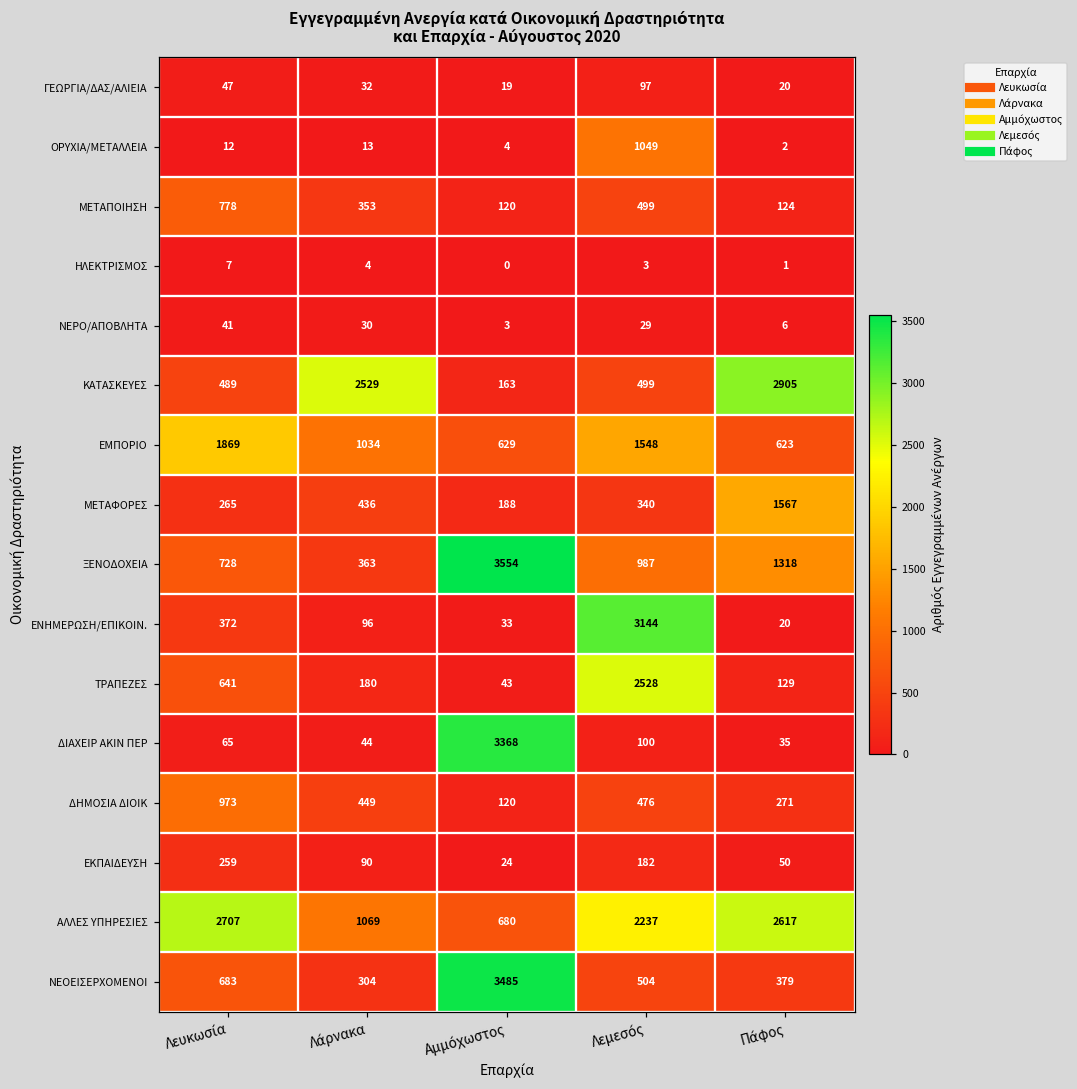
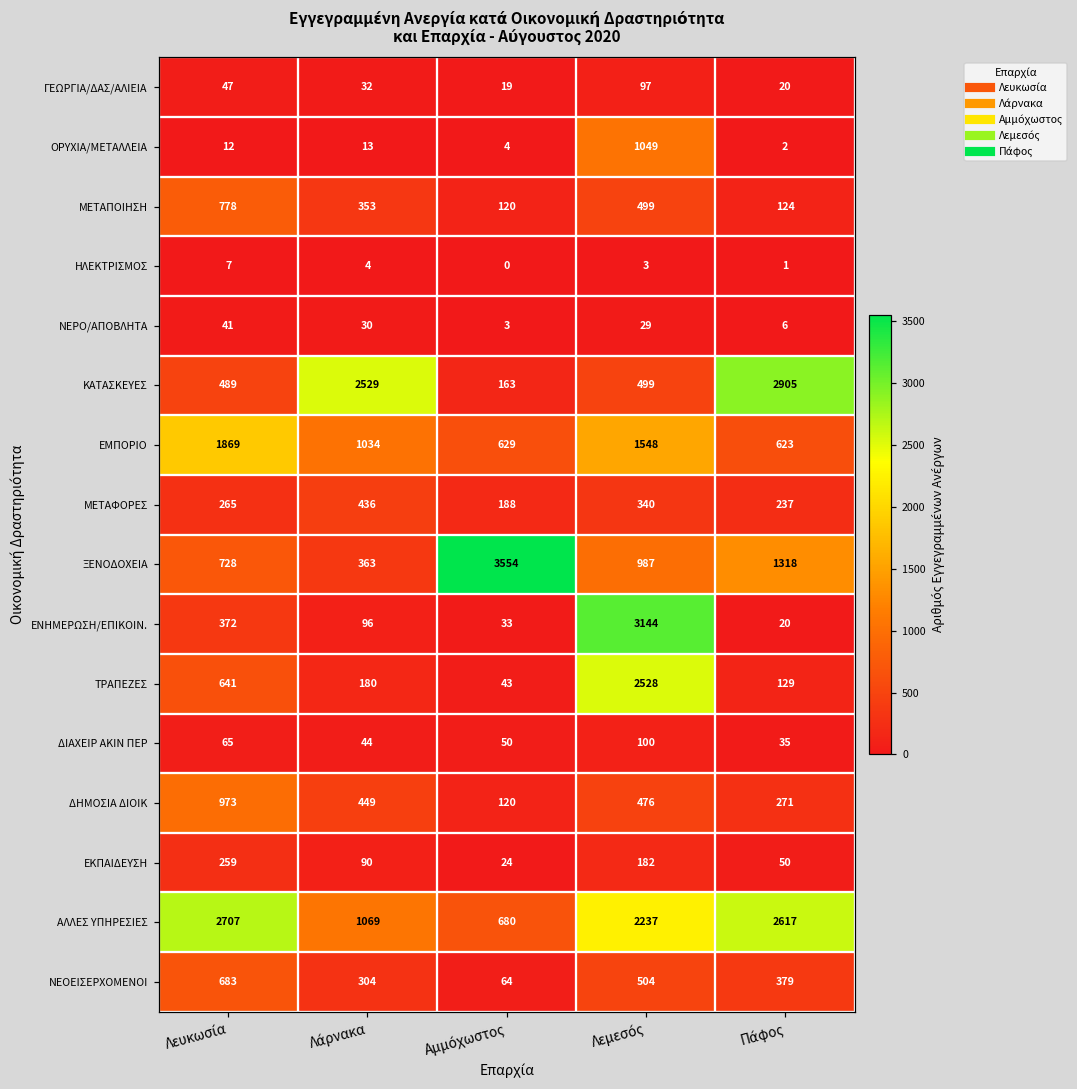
  {
    "ΓΕΩΡΓΙΑ/ΔΑΣ/ΑΛΙΕΙΑ": {
      "Λευκωσία": 47,
      "Λάρνακα": 32,
      "Αμμόχωστος": 19,
      "Λεμεσός": 97,
      "Πάφος": 20
    },
    "ΟΡΥΧΙΑ/ΜΕΤΑΛΛΕΙΑ": {
      "Λευκωσία": 12,
      "Λάρνακα": 13,
      "Αμμόχωστος": 4,
      "Λεμεσός": 1049,
      "Πάφος": 2
    },
    "ΜΕΤΑΠΟΙΗΣΗ": {
      "Λευκωσία": 778,
      "Λάρνακα": 353,
      "Αμμόχωστος": 120,
      "Λεμεσός": 499,
      "Πάφος": 124
    },
    "ΗΛΕΚΤΡΙΣΜΟΣ": {
      "Λευκωσία": 7,
      "Λάρνακα": 4,
      "Αμμόχωστος": 0,
      "Λεμεσός": 3,
      "Πάφος": 1
    },
    "ΝΕΡΟ/ΑΠΟΒΛΗΤΑ": {
      "Λευκωσία": 41,
      "Λάρνακα": 30,
      "Αμμόχωστος": 3,
      "Λεμεσός": 29,
      "Πάφος": 6
    },
    "ΚΑΤΑΣΚΕΥΕΣ": {
      "Λευκωσία": 489,
      "Λάρνακα": 2529,
      "Αμμόχωστος": 163,
      "Λεμεσός": 499,
      "Πάφος": 2905
    },
    "ΕΜΠΟΡΙΟ": {
      "Λευκωσία": 1869,
      "Λάρνακα": 1034,
      "Αμμόχωστος": 629,
      "Λεμεσός": 1548,
      "Πάφος": 623
    },
    "ΜΕΤΑΦΟΡΕΣ": {
      "Λευκωσία": 265,
      "Λάρνακα": 436,
      "Αμμόχωστος": 188,
      "Λεμεσός": 340,
-     "Πάφος": 1567
+     "Πάφος": 237
    },
    "ΞΕΝΟΔΟΧΕΙΑ": {
      "Λευκωσία": 728,
      "Λάρνακα": 363,
      "Αμμόχωστος": 3554,
      "Λεμεσός": 987,
      "Πάφος": 1318
    },
    "ΕΝΗΜΕΡΩΣΗ/ΕΠΙΚΟΙΝ.": {
      "Λευκωσία": 372,
      "Λάρνακα": 96,
      "Αμμόχωστος": 33,
      "Λεμεσός": 3144,
      "Πάφος": 20
    },
    "ΤΡΑΠΕΖΕΣ": {
      "Λευκωσία": 641,
      "Λάρνακα": 180,
      "Αμμόχωστος": 43,
      "Λεμεσός": 2528,
      "Πάφος": 129
    },
    "ΔΙΑΧΕΙΡ ΑΚΙΝ ΠΕΡ": {
      "Λευκωσία": 65,
      "Λάρνακα": 44,
-     "Αμμόχωστος": 3368,
+     "Αμμόχωστος": 50,
      "Λεμεσός": 100,
      "Πάφος": 35
    },
    "ΔΗΜΟΣΙΑ ΔΙΟΙΚ": {
      "Λευκωσία": 973,
      "Λάρνακα": 449,
      "Αμμόχωστος": 120,
      "Λεμεσός": 476,
      "Πάφος": 271
    },
    "ΕΚΠΑΙΔΕΥΣΗ": {
      "Λευκωσία": 259,
      "Λάρνακα": 90,
      "Αμμόχωστος": 24,
      "Λεμεσός": 182,
      "Πάφος": 50
    },
    "ΑΛΛΕΣ ΥΠΗΡΕΣΙΕΣ": {
      "Λευκωσία": 2707,
      "Λάρνακα": 1069,
      "Αμμόχωστος": 680,
      "Λεμεσός": 2237,
      "Πάφος": 2617
    },
    "ΝΕΟΕΙΣΕΡΧΟΜΕΝΟΙ": {
      "Λευκωσία": 683,
      "Λάρνακα": 304,
-     "Αμμόχωστος": 3485,
+     "Αμμόχωστος": 64,
      "Λεμεσός": 504,
      "Πάφος": 379
    }
  }
